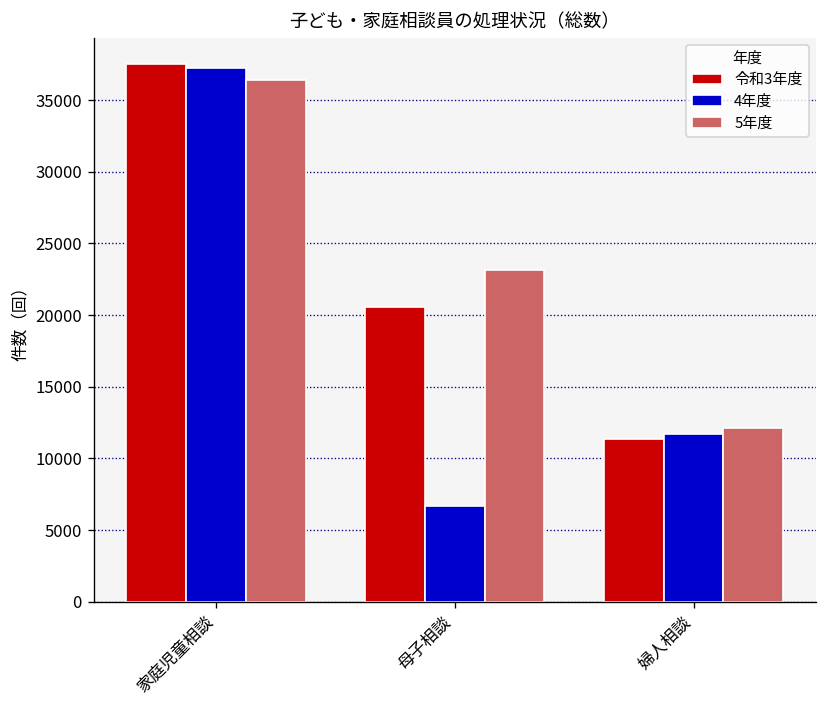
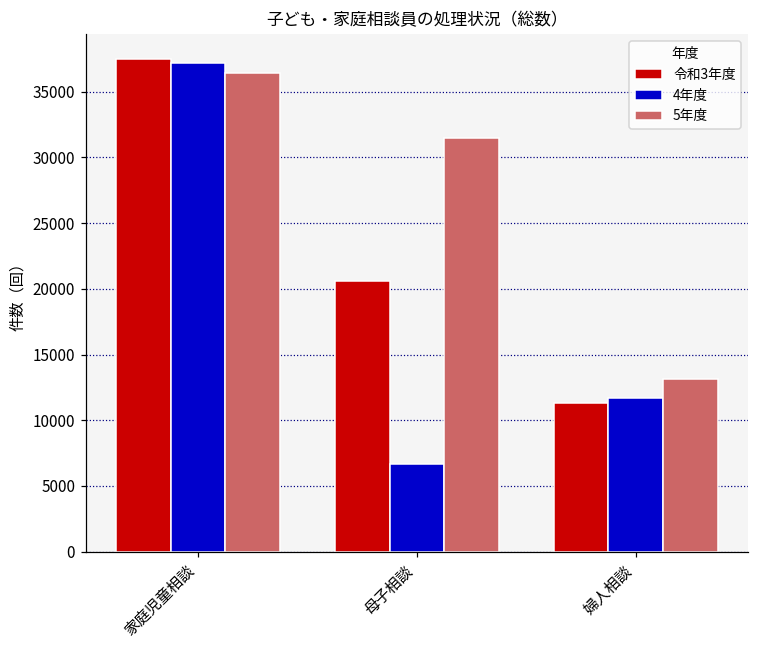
  {
    "令和3年度": {
      "家庭児童相談": 37500,
      "母子相談": 20600,
      "婦人相談": 11300
    },
    "4年度": {
      "家庭児童相談": 37200,
      "母子相談": 6700,
      "婦人相談": 11700
    },
    "5年度": {
      "家庭児童相談": 36400,
-     "母子相談": 23100,
-     "婦人相談": 12100
+     "母子相談": 31500,
+     "婦人相談": 13100
    }
  }
